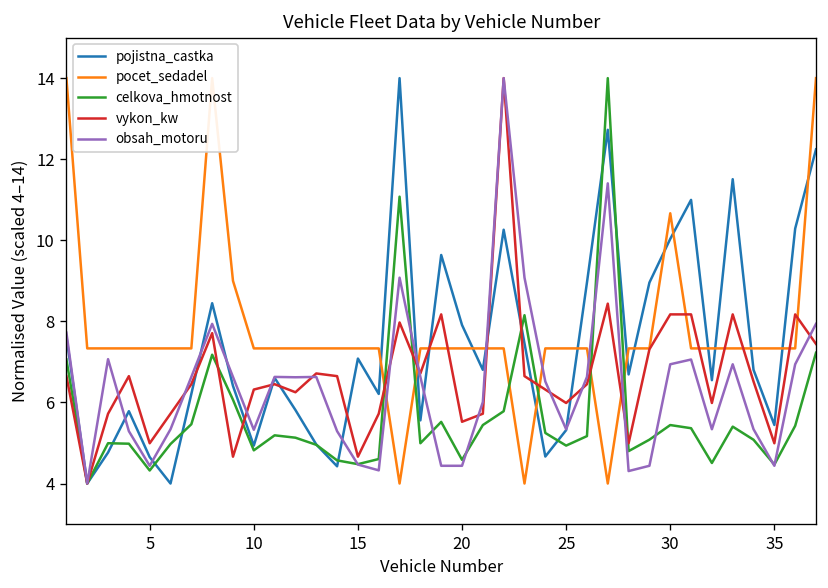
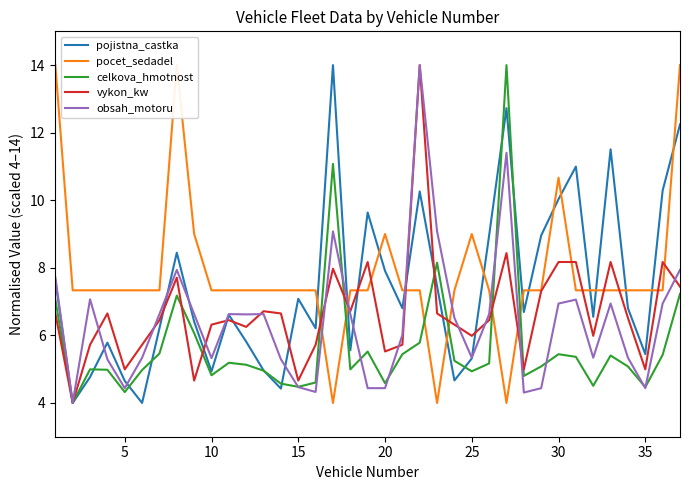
  {
    "pojistna_castka": {
      "5": 4.7,
      "10": 4.9,
      "15": 7.1,
      "20": 7.9,
      "30": 10.0,
      "35": 5.4
    },
    "pocet_sedadel": {
      "5": 7.3,
      "10": 7.3,
      "15": 7.3,
-     "20": 7.3,
-     "25": 7.3,
+     "20": 9.0,
+     "25": 9.0,
      "30": 10.7,
      "35": 7.3
    },
    "celkova_hmotnost": {
      "5": 4.3,
      "10": 4.8,
      "20": 4.6,
      "25": 4.9,
      "30": 5.4
    },
    "vykon_kw": {
      "5": 5.0,
      "10": 6.3,
      "15": 4.7,
      "20": 5.5,
      "25": 6.0,
      "30": 8.2,
      "35": 5.0
    },
    "obsah_motoru": {
      "5": 4.4,
      "10": 5.3,
      "20": 4.4,
      "30": 6.9
    }
  }
